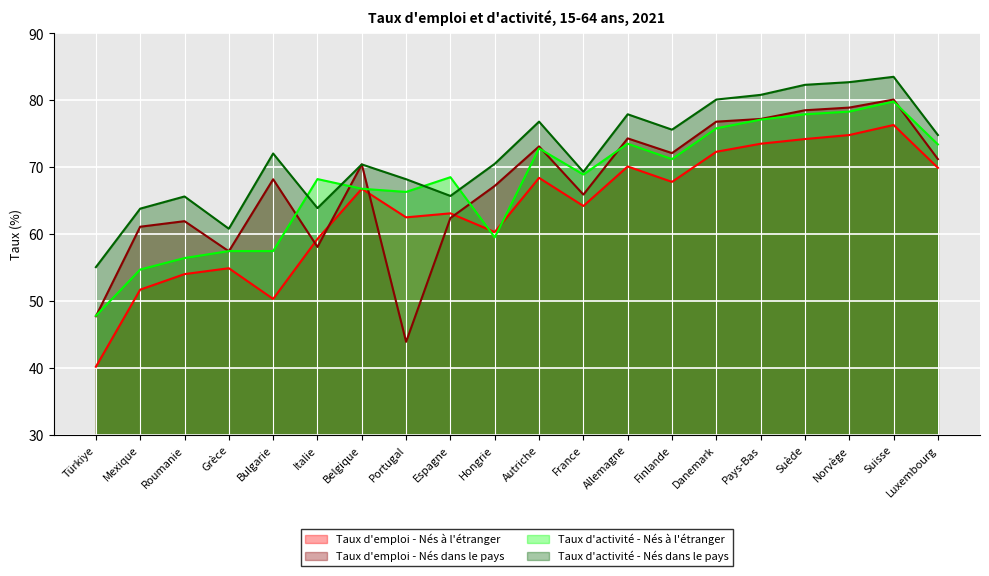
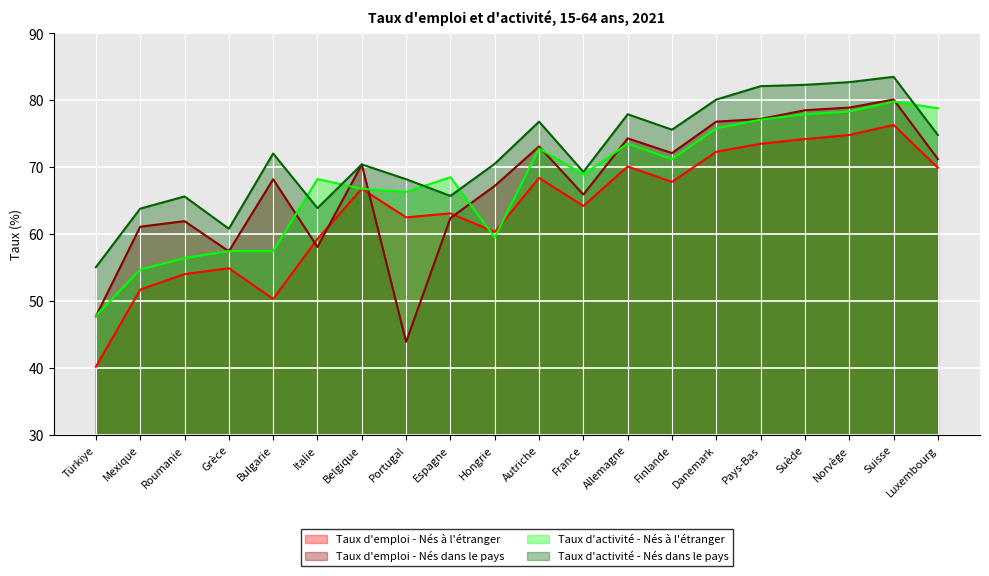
  {
    "Taux d'emploi - Nés à l'étranger": {
      "Türkiye": 40,
      "Mexique": 52,
      "Roumanie": 54,
      "Grèce": 55,
      "Bulgarie": 50,
      "Italie": 59,
      "Portugal": 63,
      "Espagne": 63,
      "Hongrie": 60,
      "Autriche": 68,
      "France": 64,
      "Allemagne": 70,
      "Finlande": 68,
      "Danemark": 72,
      "Pays-Bas": 74,
      "Suède": 74,
      "Norvège": 75,
      "Suisse": 76,
      "Luxembourg": 70
    },
    "Taux d'emploi - Nés dans le pays": {
      "Mexique": 61,
      "Roumanie": 62,
      "Bulgarie": 68,
      "Italie": 58,
      "Portugal": 44,
      "Espagne": 62,
      "Hongrie": 67,
      "France": 66,
      "Allemagne": 74,
      "Finlande": 72,
      "Danemark": 77,
      "Suède": 79,
      "Norvège": 79,
      "Luxembourg": 71
    },
    "Taux d'activité - Nés à l'étranger": {
      "Mexique": 55,
      "Roumanie": 56,
      "Bulgarie": 57,
      "Italie": 68,
      "Portugal": 66,
      "Espagne": 69,
      "Hongrie": 60,
      "France": 69,
      "Allemagne": 74,
      "Finlande": 71,
      "Danemark": 76,
      "Suède": 78,
      "Norvège": 78,
-     "Luxembourg": 73
+     "Luxembourg": 79
    },
    "Taux d'activité - Nés dans le pays": {
      "Türkiye": 55,
      "Mexique": 64,
      "Roumanie": 66,
      "Grèce": 61,
      "Bulgarie": 72,
      "Italie": 64,
      "Portugal": 68,
      "Espagne": 66,
      "Hongrie": 71,
      "Autriche": 77,
      "France": 69,
      "Allemagne": 78,
      "Finlande": 76,
      "Danemark": 80,
-     "Pays-Bas": 81,
+     "Pays-Bas": 82,
      "Suède": 82,
      "Norvège": 83,
      "Suisse": 84,
      "Luxembourg": 75
    }
  }
